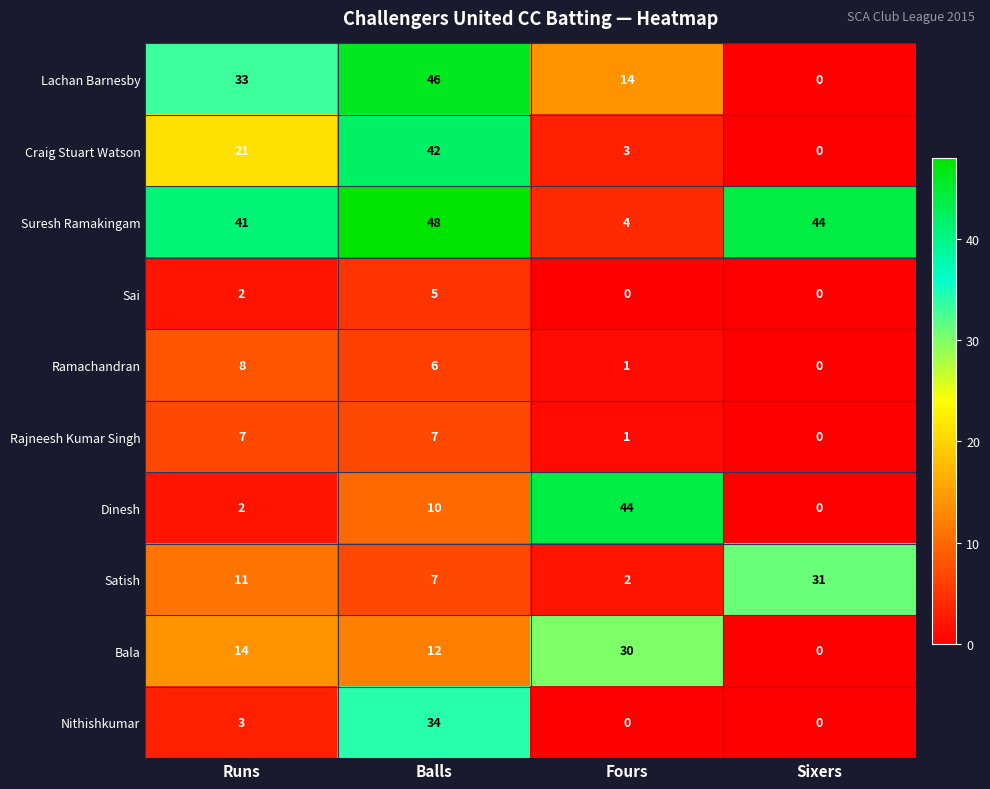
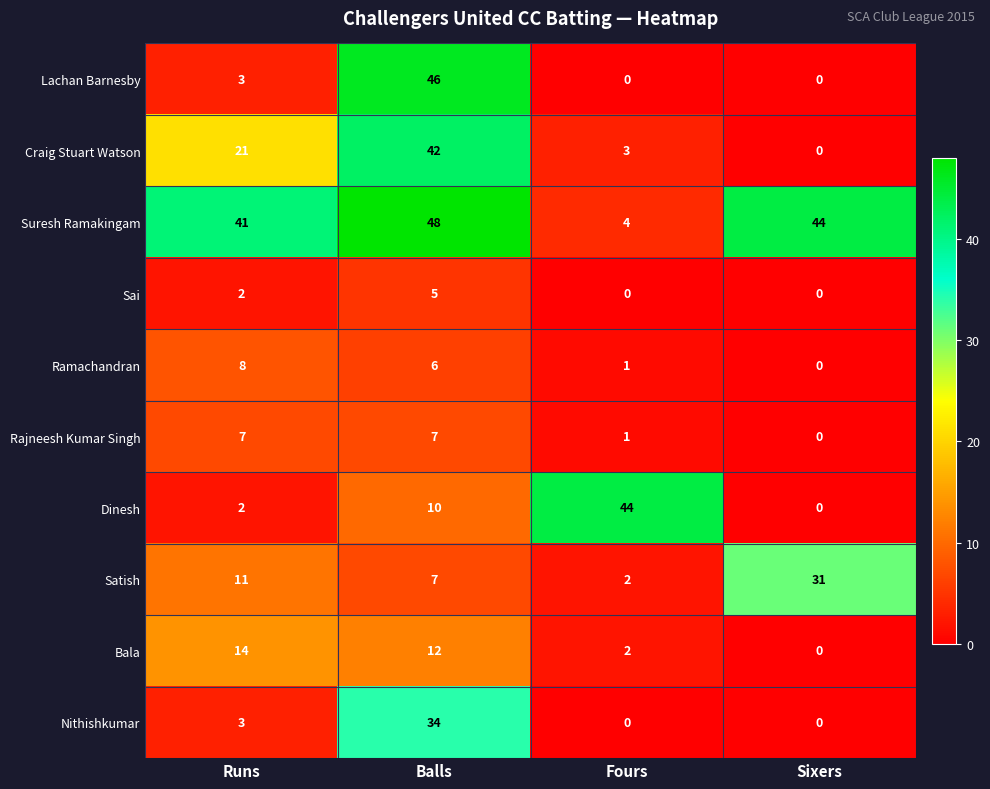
  {
    "Lachan Barnesby": {
-     "Runs": 33,
+     "Runs": 3,
      "Balls": 46,
-     "Fours": 14,
+     "Fours": 0,
      "Sixers": 0
    },
    "Craig Stuart Watson": {
      "Runs": 21,
      "Balls": 42,
      "Fours": 3,
      "Sixers": 0
    },
    "Suresh Ramakingam": {
      "Runs": 41,
      "Balls": 48,
      "Fours": 4,
      "Sixers": 44
    },
    "Sai": {
      "Runs": 2,
      "Balls": 5,
      "Fours": 0,
      "Sixers": 0
    },
    "Ramachandran": {
      "Runs": 8,
      "Balls": 6,
      "Fours": 1,
      "Sixers": 0
    },
    "Rajneesh Kumar Singh": {
      "Runs": 7,
      "Balls": 7,
      "Fours": 1,
      "Sixers": 0
    },
    "Dinesh": {
      "Runs": 2,
      "Balls": 10,
      "Fours": 44,
      "Sixers": 0
    },
    "Satish": {
      "Runs": 11,
      "Balls": 7,
      "Fours": 2,
      "Sixers": 31
    },
    "Bala": {
      "Runs": 14,
      "Balls": 12,
-     "Fours": 30,
+     "Fours": 2,
      "Sixers": 0
    },
    "Nithishkumar": {
      "Runs": 3,
      "Balls": 34,
      "Fours": 0,
      "Sixers": 0
    }
  }
